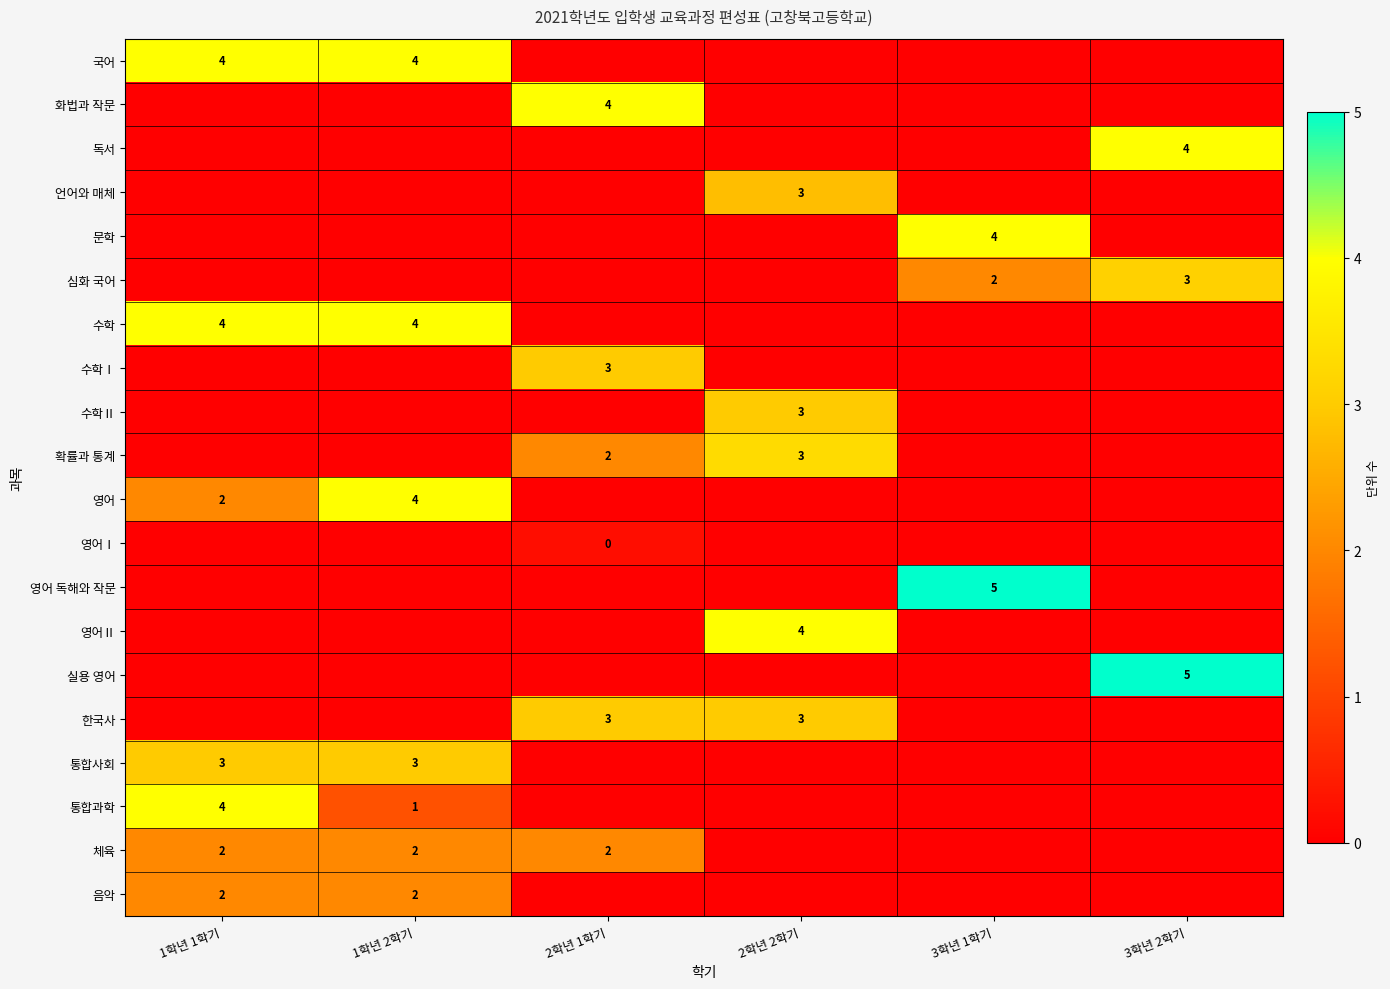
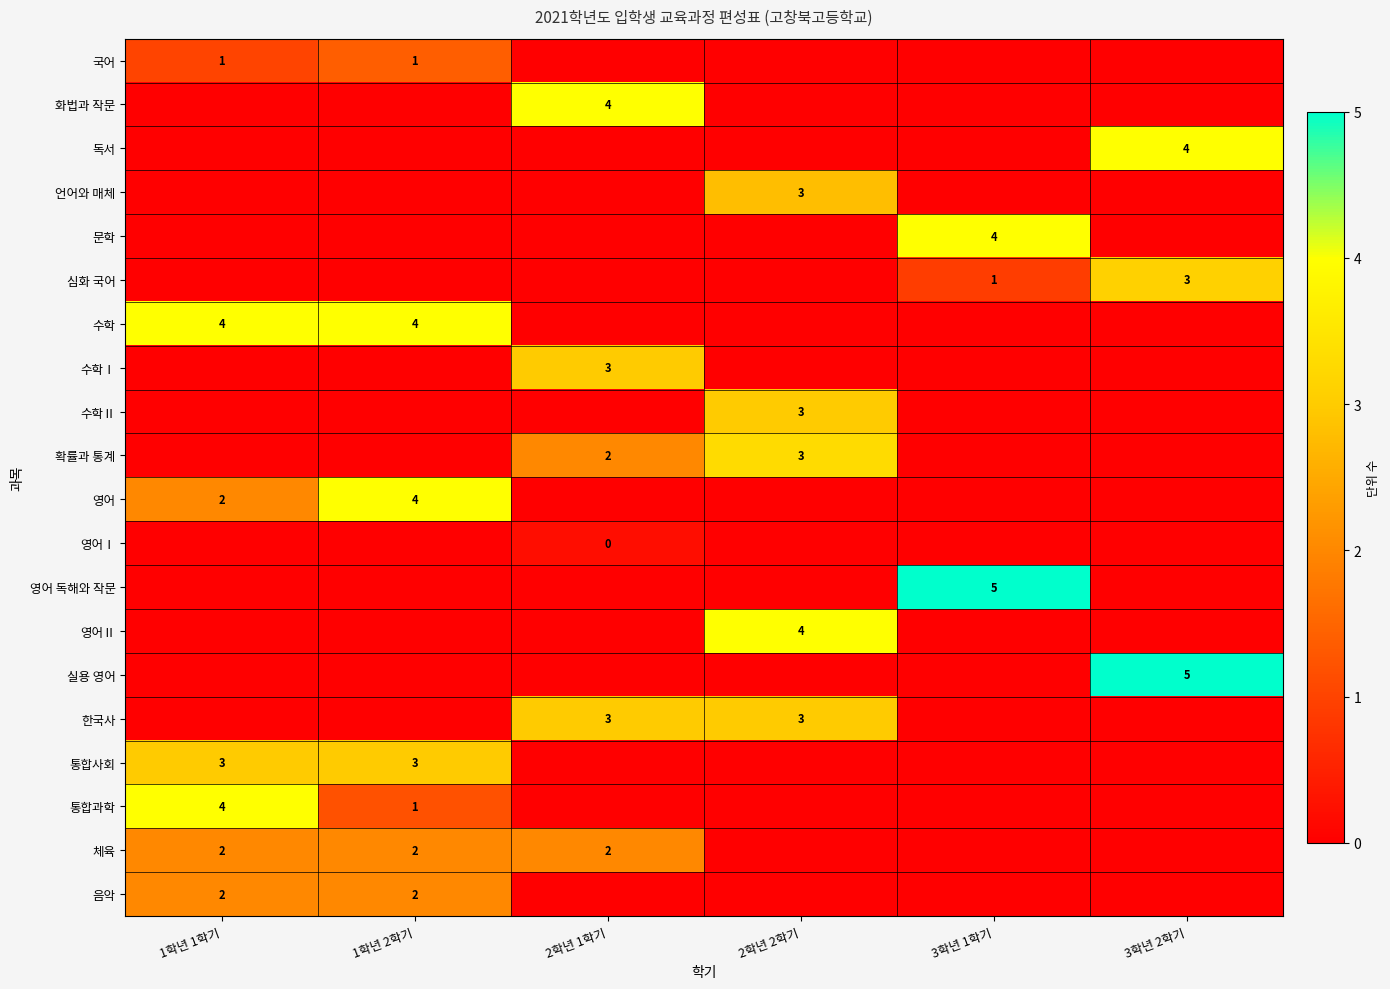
  {
    "국어": {
-     "1학년 1학기": 4,
-     "1학년 2학기": 4
+     "1학년 1학기": 1,
+     "1학년 2학기": 1
    },
    "화법과 작문": {
      "2학년 1학기": 4
    },
    "독서": {
      "3학년 2학기": 4
    },
    "언어와 매체": {
      "2학년 2학기": 3
    },
    "문학": {
      "3학년 1학기": 4
    },
    "심화 국어": {
-     "3학년 1학기": 2,
+     "3학년 1학기": 1,
      "3학년 2학기": 3
    },
    "수학": {
      "1학년 1학기": 4,
      "1학년 2학기": 4
    },
    "수학Ⅰ": {
      "2학년 1학기": 3
    },
    "수학Ⅱ": {
      "2학년 2학기": 3
    },
    "확률과 통계": {
      "2학년 1학기": 2,
      "2학년 2학기": 3
    },
    "영어": {
      "1학년 1학기": 2,
      "1학년 2학기": 4
    },
    "영어Ⅰ": {
      "2학년 1학기": 0
    },
    "영어 독해와 작문": {
      "3학년 1학기": 5
    },
    "영어Ⅱ": {
      "2학년 2학기": 4
    },
    "실용 영어": {
      "3학년 2학기": 5
    },
    "한국사": {
      "2학년 1학기": 3,
      "2학년 2학기": 3
    },
    "통합사회": {
      "1학년 1학기": 3,
      "1학년 2학기": 3
    },
    "통합과학": {
      "1학년 1학기": 4,
      "1학년 2학기": 1
    },
    "체육": {
      "1학년 1학기": 2,
      "1학년 2학기": 2,
      "2학년 1학기": 2
    },
    "음악": {
      "1학년 1학기": 2,
      "1학년 2학기": 2
    }
  }
